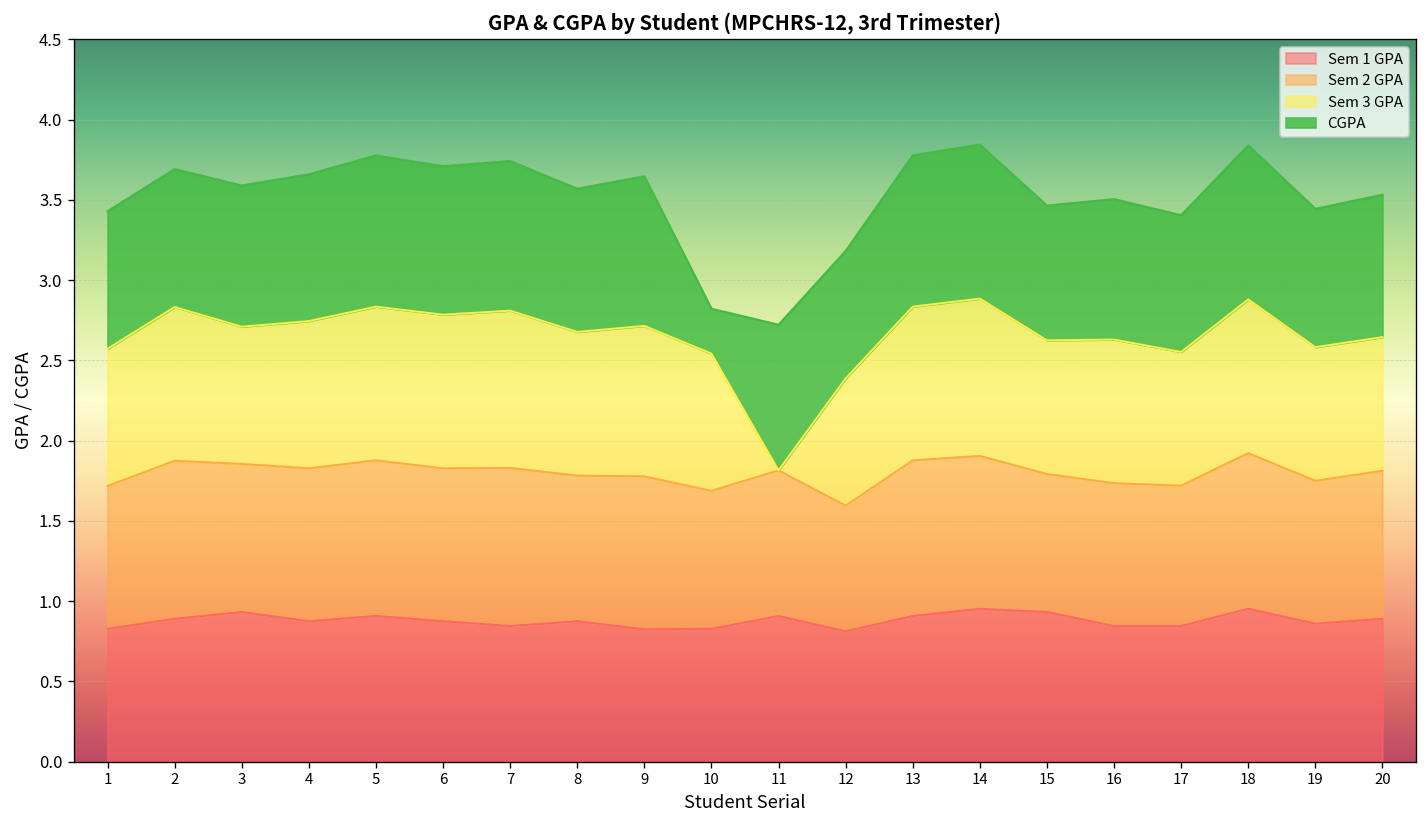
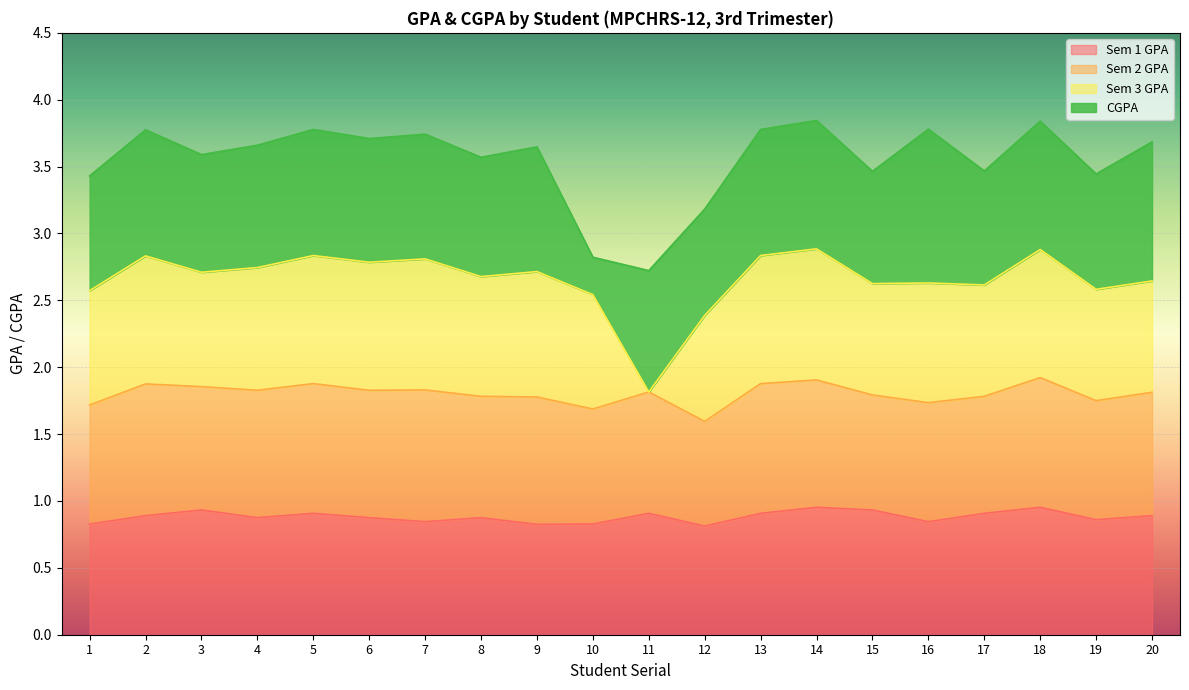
  {
    "Sem 1 GPA": {
      "1": 0.83,
      "2": 0.89,
      "3": 0.93,
      "4": 0.88,
      "5": 0.91,
      "6": 0.88,
      "7": 0.85,
      "8": 0.88,
      "9": 0.83,
      "10": 0.83,
      "11": 0.91,
      "12": 0.81,
      "13": 0.91,
      "14": 0.95,
      "15": 0.93,
      "16": 0.85,
-     "17": 0.85,
+     "17": 0.91,
      "18": 0.95,
      "19": 0.86,
      "20": 0.89
    },
    "CGPA": {
      "1": 0.86,
-     "2": 0.86,
+     "2": 0.94,
      "3": 0.88,
      "4": 0.92,
      "5": 0.94,
      "6": 0.92,
      "7": 0.93,
      "8": 0.89,
      "9": 0.93,
      "10": 0.28,
      "11": 0.91,
      "12": 0.79,
      "13": 0.94,
      "14": 0.96,
      "15": 0.84,
-     "16": 0.88,
+     "16": 1.15,
      "17": 0.85,
      "18": 0.96,
      "19": 0.86,
-     "20": 0.89
+     "20": 1.04
    }
  }
